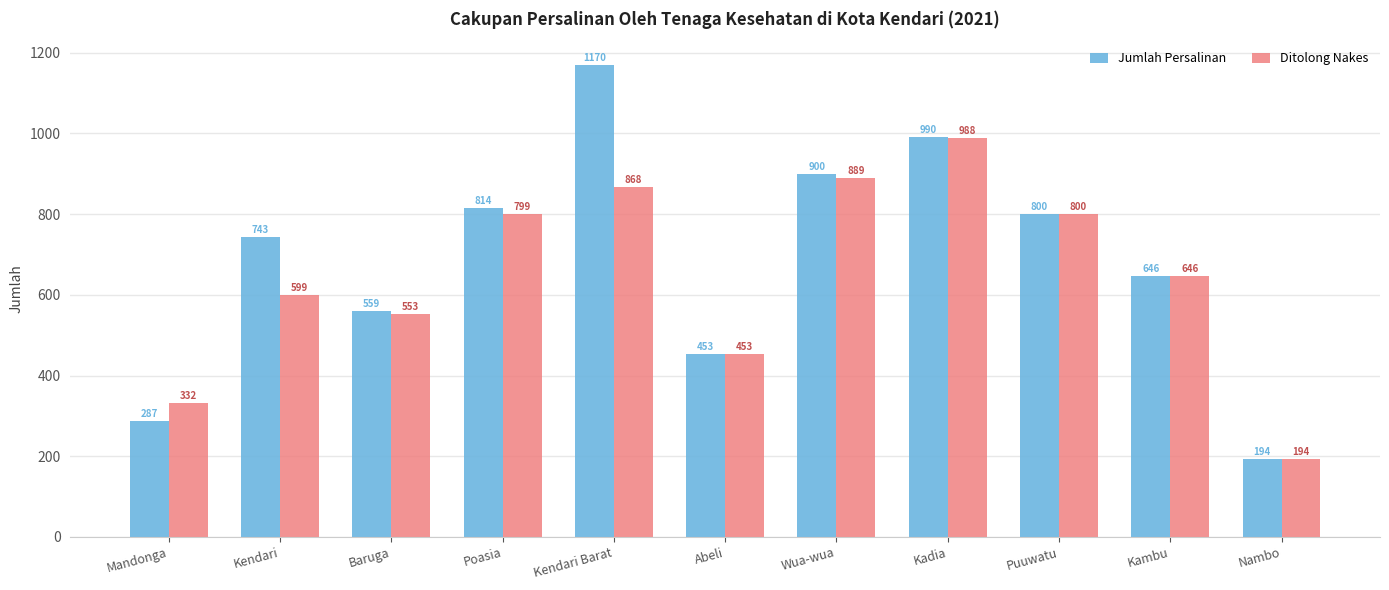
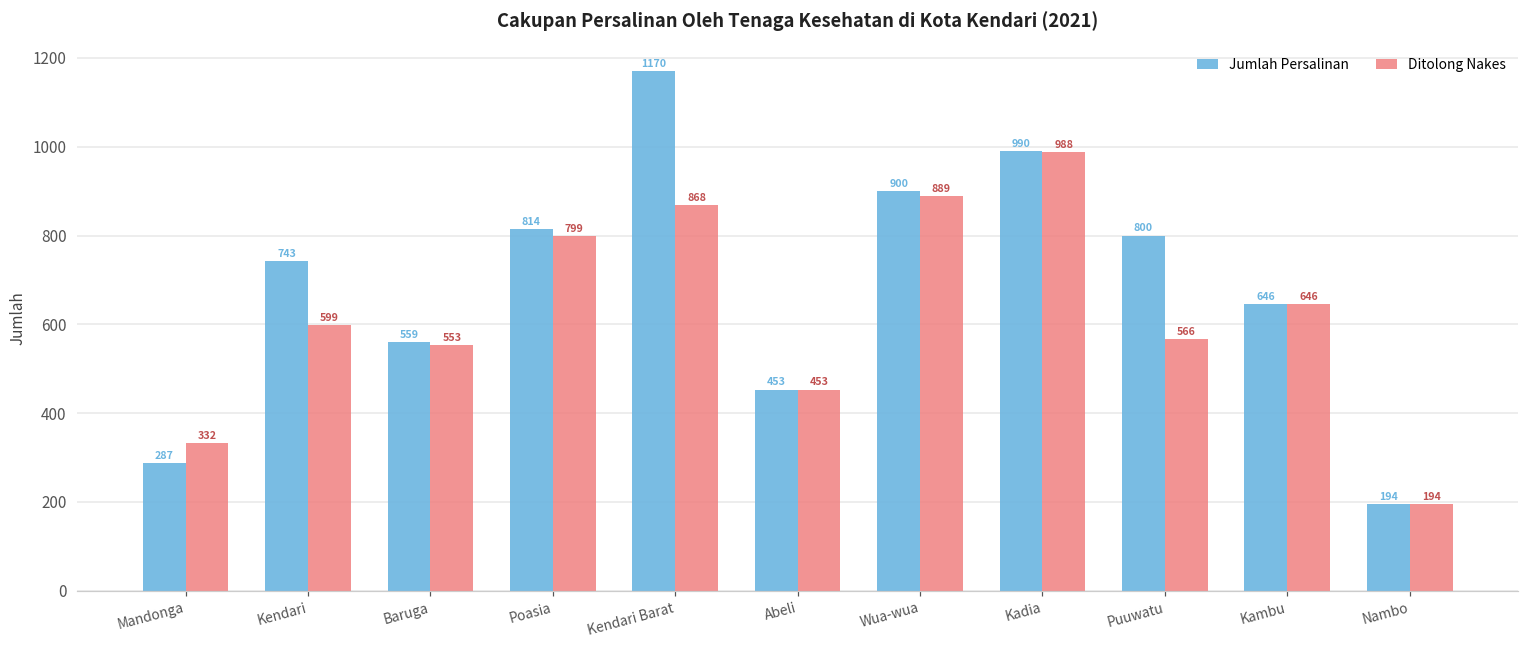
  {
    "Jumlah Persalinan": {
      "Mandonga": 287,
      "Kendari": 743,
      "Baruga": 559,
      "Poasia": 814,
      "Kendari Barat": 1170,
      "Abeli": 453,
      "Wua-wua": 900,
      "Kadia": 990,
      "Puuwatu": 800,
      "Kambu": 646,
      "Nambo": 194
    },
    "Ditolong Nakes": {
      "Mandonga": 332,
      "Kendari": 599,
      "Baruga": 553,
      "Poasia": 799,
      "Kendari Barat": 868,
      "Abeli": 453,
      "Wua-wua": 889,
      "Kadia": 988,
-     "Puuwatu": 800,
+     "Puuwatu": 566,
      "Kambu": 646,
      "Nambo": 194
    }
  }
